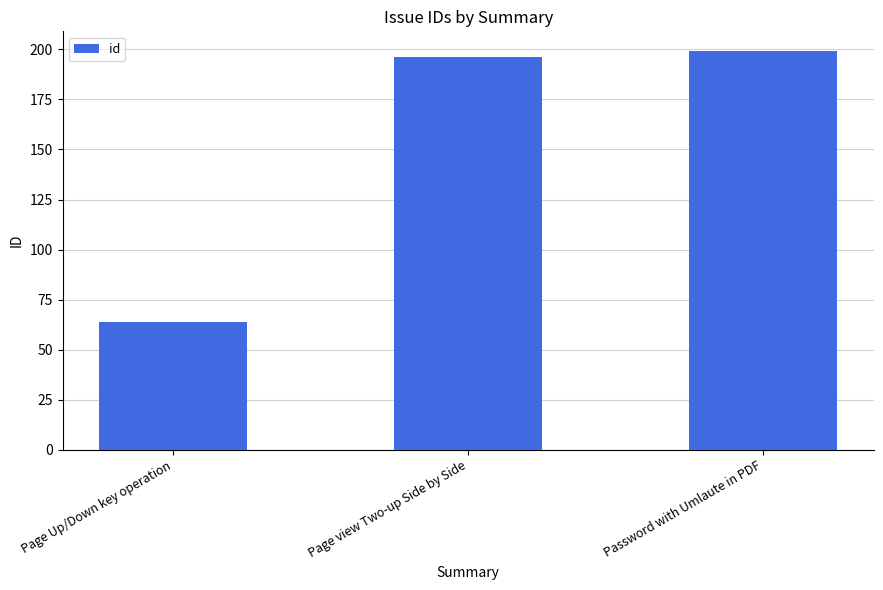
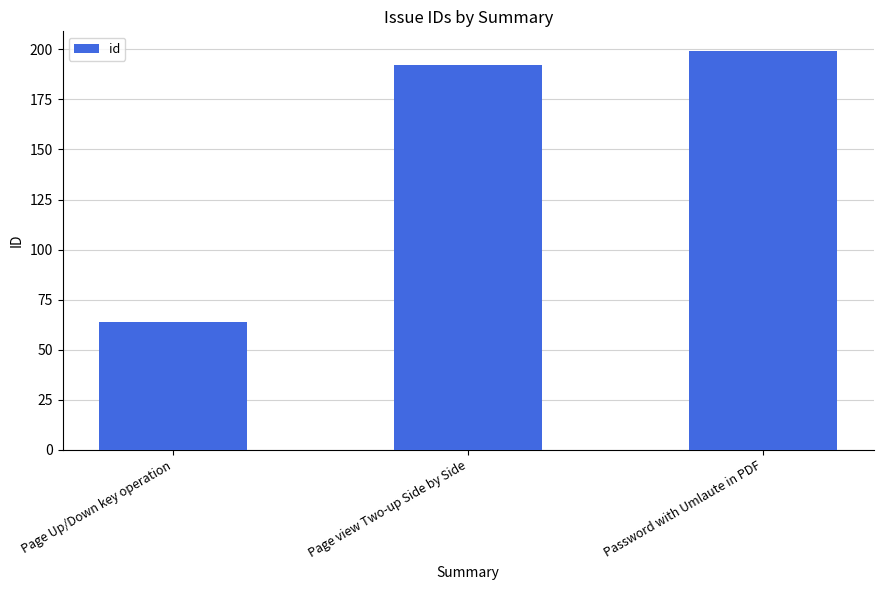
  {
    "Page Up/Down key operation": 64,
-   "Page view Two-up Side by Side": 196,
+   "Page view Two-up Side by Side": 192,
    "Password with Umlaute in PDF": 199
  }
